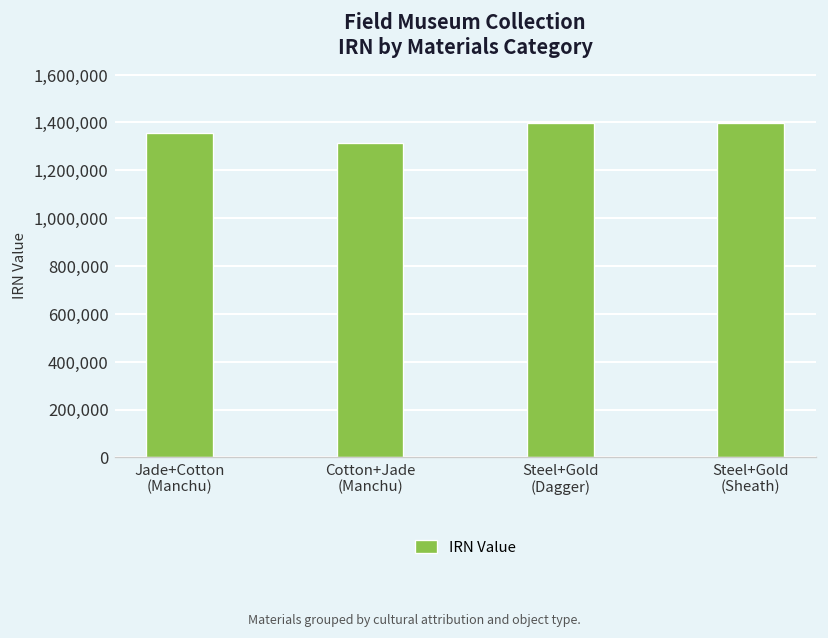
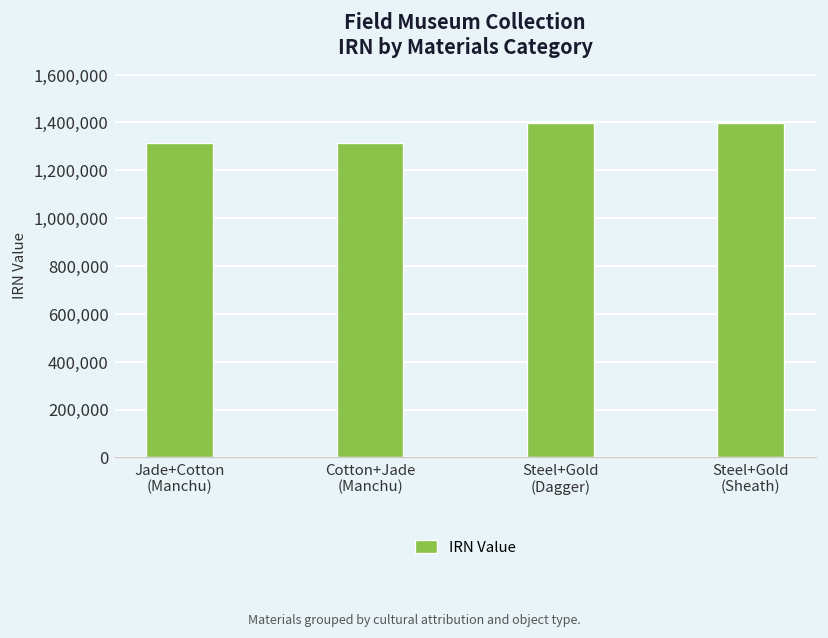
  {
-   "Jade+Cotton (Manchu)": "1,350,000",
+   "Jade+Cotton (Manchu)": "1,310,000",
    "Cotton+Jade (Manchu)": "1,310,000",
    "Steel+Gold (Dagger)": "1,400,000",
    "Steel+Gold (Sheath)": "1,400,000"
  }
